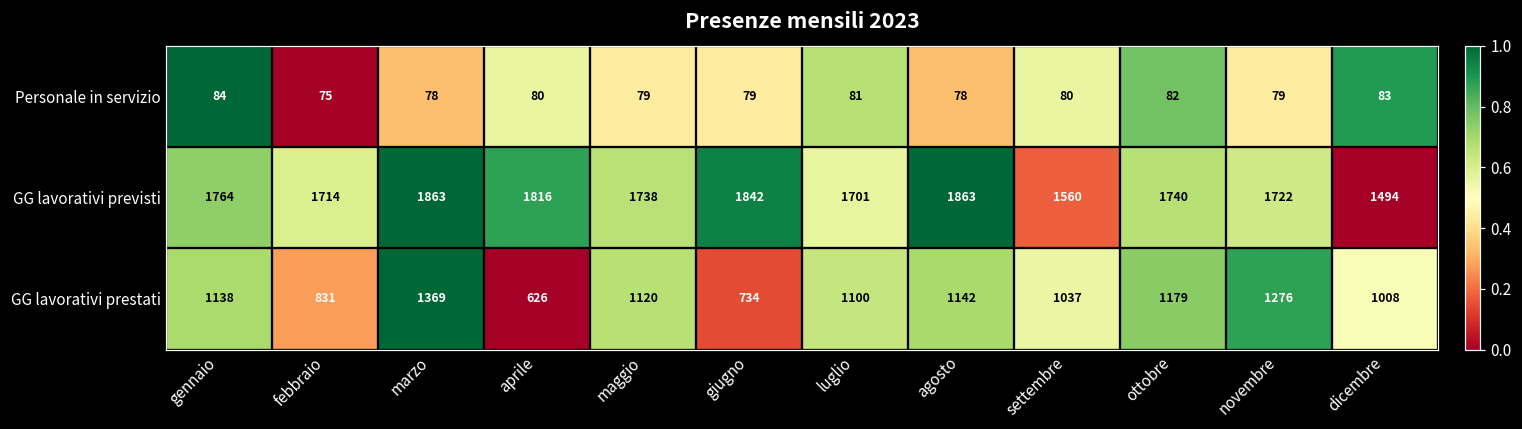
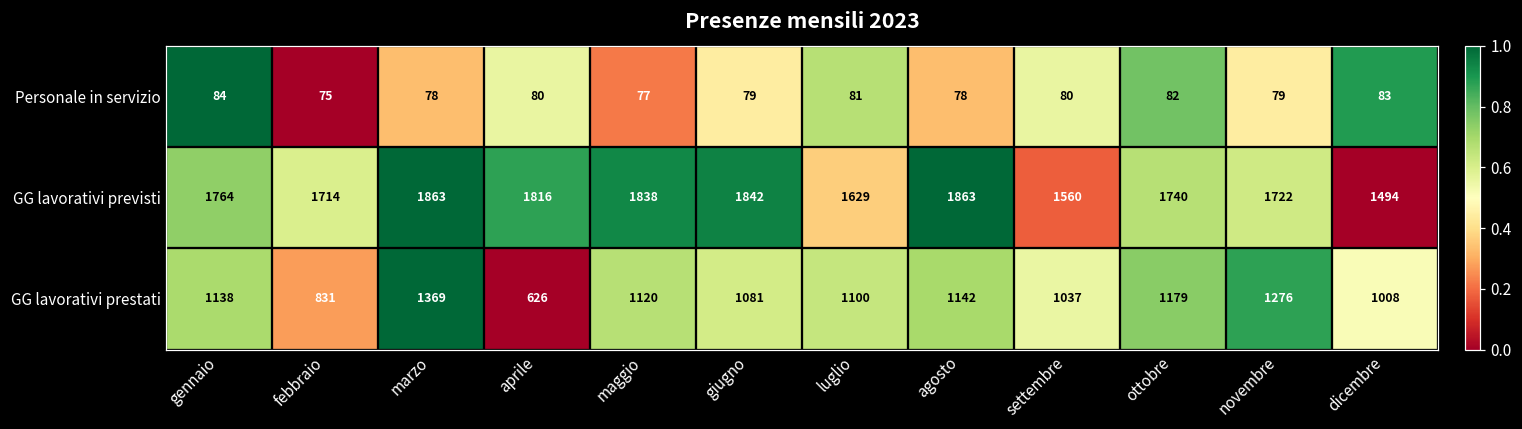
  {
    "Personale in servizio": {
      "gennaio": 84,
      "febbraio": 75,
      "marzo": 78,
      "aprile": 80,
-     "maggio": 79,
+     "maggio": 77,
      "giugno": 79,
      "luglio": 81,
      "agosto": 78,
      "settembre": 80,
      "ottobre": 82,
      "novembre": 79,
      "dicembre": 83
    },
    "GG lavorativi previsti": {
      "gennaio": 1764,
      "febbraio": 1714,
      "marzo": 1863,
      "aprile": 1816,
-     "maggio": 1738,
+     "maggio": 1838,
      "giugno": 1842,
-     "luglio": 1701,
+     "luglio": 1629,
      "agosto": 1863,
      "settembre": 1560,
      "ottobre": 1740,
      "novembre": 1722,
      "dicembre": 1494
    },
    "GG lavorativi prestati": {
      "gennaio": 1138,
      "febbraio": 831,
      "marzo": 1369,
      "aprile": 626,
      "maggio": 1120,
-     "giugno": 734,
+     "giugno": 1081,
      "luglio": 1100,
      "agosto": 1142,
      "settembre": 1037,
      "ottobre": 1179,
      "novembre": 1276,
      "dicembre": 1008
    }
  }
